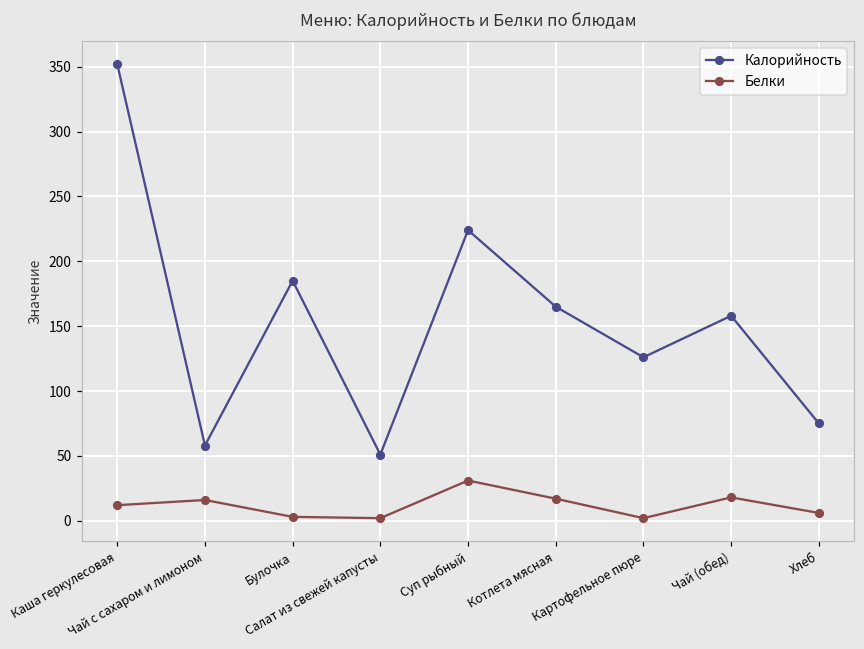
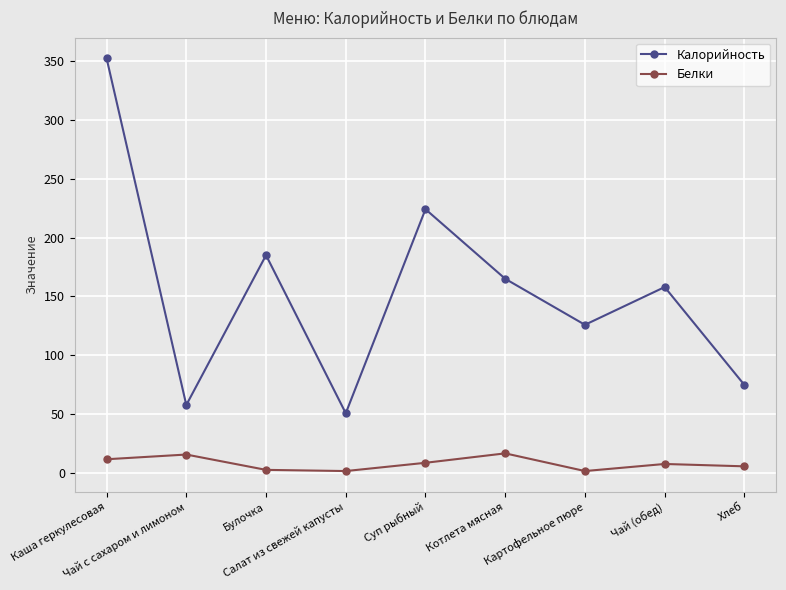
  {
    "Калорийность": {
      "Каша геркулесовая": 352,
      "Чай с сахаром и лимоном": 58,
      "Булочка": 185,
      "Салат из свежей капусты": 51,
      "Суп рыбный": 224,
      "Котлета мясная": 165,
      "Картофельное пюре": 126,
      "Чай (обед)": 158,
      "Хлеб": 75
    },
    "Белки": {
      "Каша геркулесовая": 12,
      "Чай с сахаром и лимоном": 16,
      "Булочка": 3,
      "Салат из свежей капусты": 2,
-     "Суп рыбный": 31,
+     "Суп рыбный": 9,
      "Котлета мясная": 17,
      "Картофельное пюре": 2,
-     "Чай (обед)": 18,
+     "Чай (обед)": 8,
      "Хлеб": 6
    }
  }
